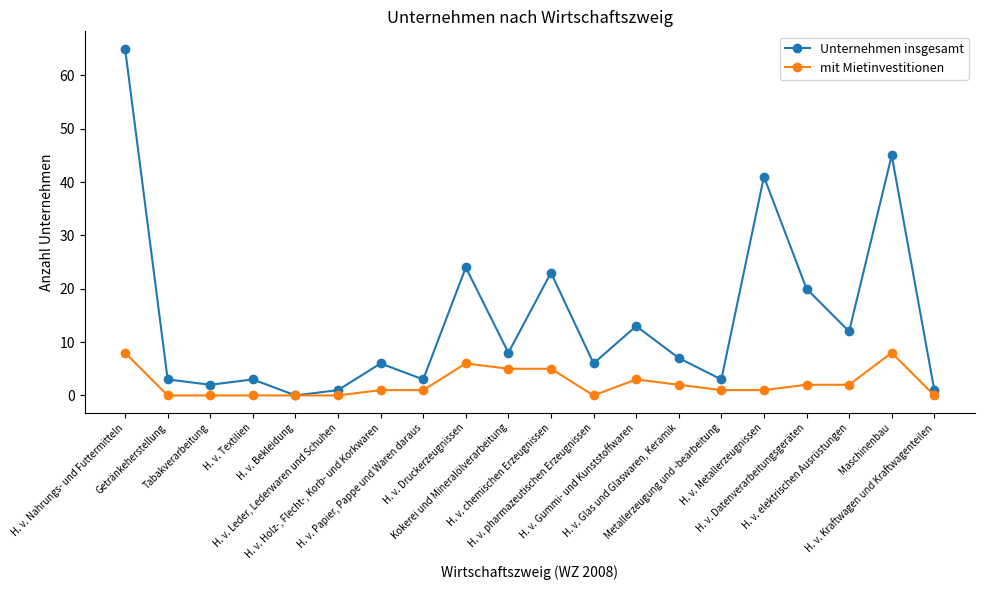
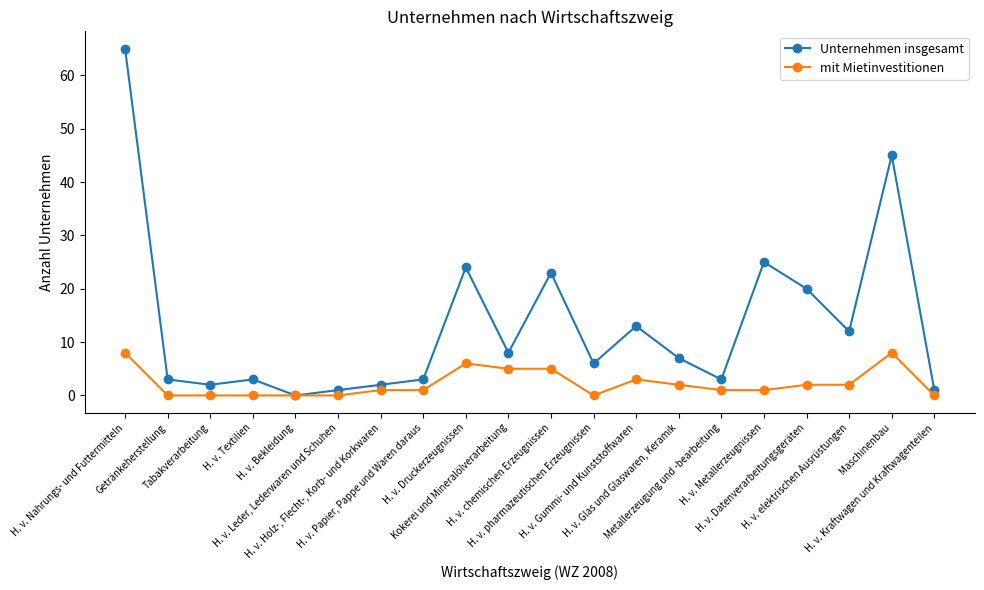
  {
    "Unternehmen insgesamt": {
      "H. v. Nahrungs- und Futtermitteln": 65,
      "Getränkeherstellung": 3,
      "Tabakverarbeitung": 2,
      "H. v. Textilien": 3,
      "H. v. Leder, Lederwaren und Schuhen": 1,
-     "H. v. Holz-, Flecht-, Korb- und Korkwaren": 6,
+     "H. v. Holz-, Flecht-, Korb- und Korkwaren": 2,
      "H. v. Papier, Pappe und Waren daraus": 3,
      "H. v. Druckerzeugnissen": 24,
      "Kokerei und Mineralölverarbeitung": 8,
      "H. v. chemischen Erzeugnissen": 23,
      "H. v. pharmazeutischen Erzeugnissen": 6,
      "H. v. Gummi- und Kunststoffwaren": 13,
      "H. v. Glas und Glaswaren, Keramik": 7,
      "Metallerzeugung und -bearbeitung": 3,
-     "H. v. Metallerzeugnissen": 41,
+     "H. v. Metallerzeugnissen": 25,
      "H. v. Datenverarbeitungsgeräten": 20,
      "H. v. elektrischen Ausrüstungen": 12,
      "Maschinenbau": 45,
      "H. v. Kraftwagen und Kraftwagenteilen": 1
    },
    "mit Mietinvestitionen": {
      "H. v. Nahrungs- und Futtermitteln": 8,
      "Getränkeherstellung": 0,
      "Tabakverarbeitung": 0,
      "H. v. Textilien": 0,
      "H. v. Leder, Lederwaren und Schuhen": 0,
      "H. v. Holz-, Flecht-, Korb- und Korkwaren": 1,
      "H. v. Papier, Pappe und Waren daraus": 1,
      "H. v. Druckerzeugnissen": 6,
      "Kokerei und Mineralölverarbeitung": 5,
      "H. v. chemischen Erzeugnissen": 5,
      "H. v. pharmazeutischen Erzeugnissen": 0,
      "H. v. Gummi- und Kunststoffwaren": 3,
      "H. v. Glas und Glaswaren, Keramik": 2,
      "Metallerzeugung und -bearbeitung": 1,
      "H. v. Metallerzeugnissen": 1,
      "H. v. Datenverarbeitungsgeräten": 2,
      "H. v. elektrischen Ausrüstungen": 2,
      "Maschinenbau": 8,
      "H. v. Kraftwagen und Kraftwagenteilen": 0
    }
  }
